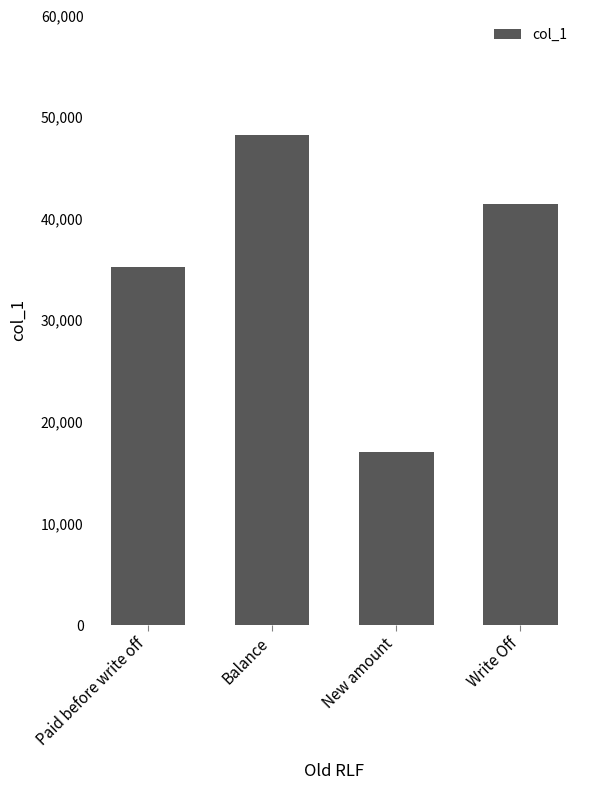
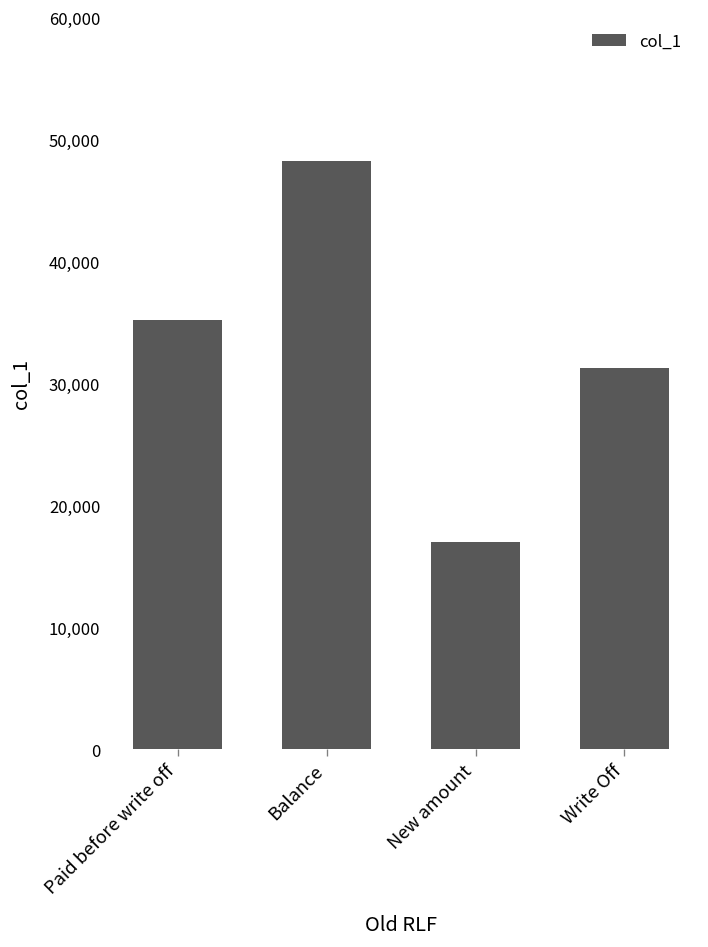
  {
    "Paid before write off": "35,200",
    "Balance": "48,200",
    "New amount": "17,000",
-   "Write Off": "41,500"
+   "Write Off": "31,200"
  }
